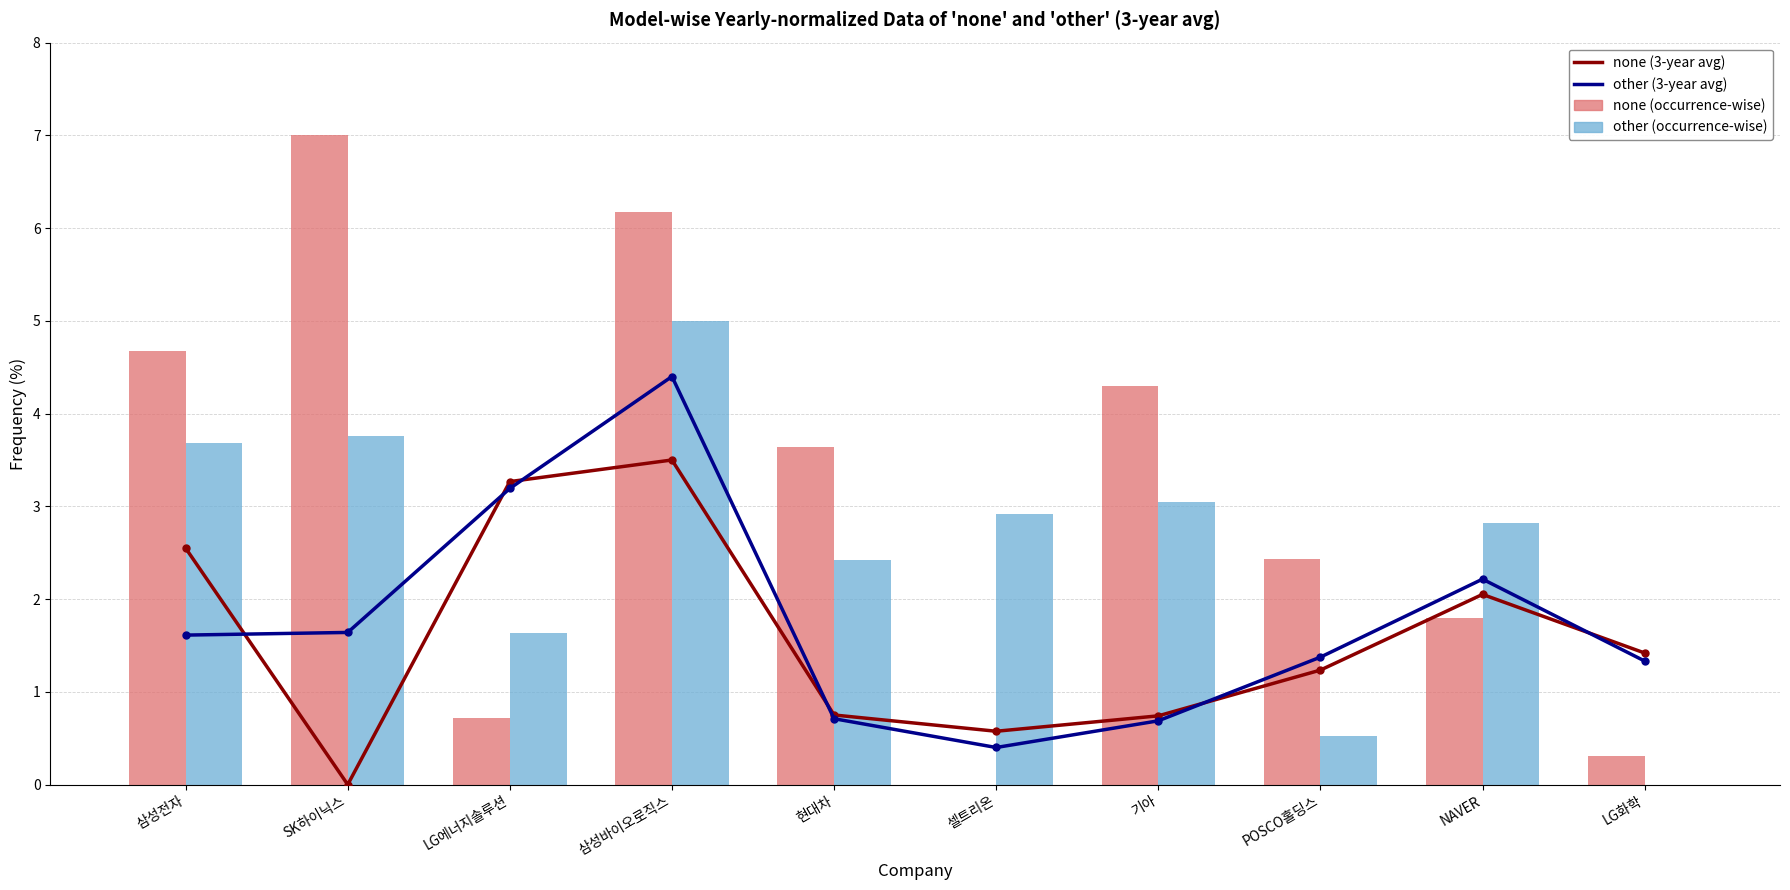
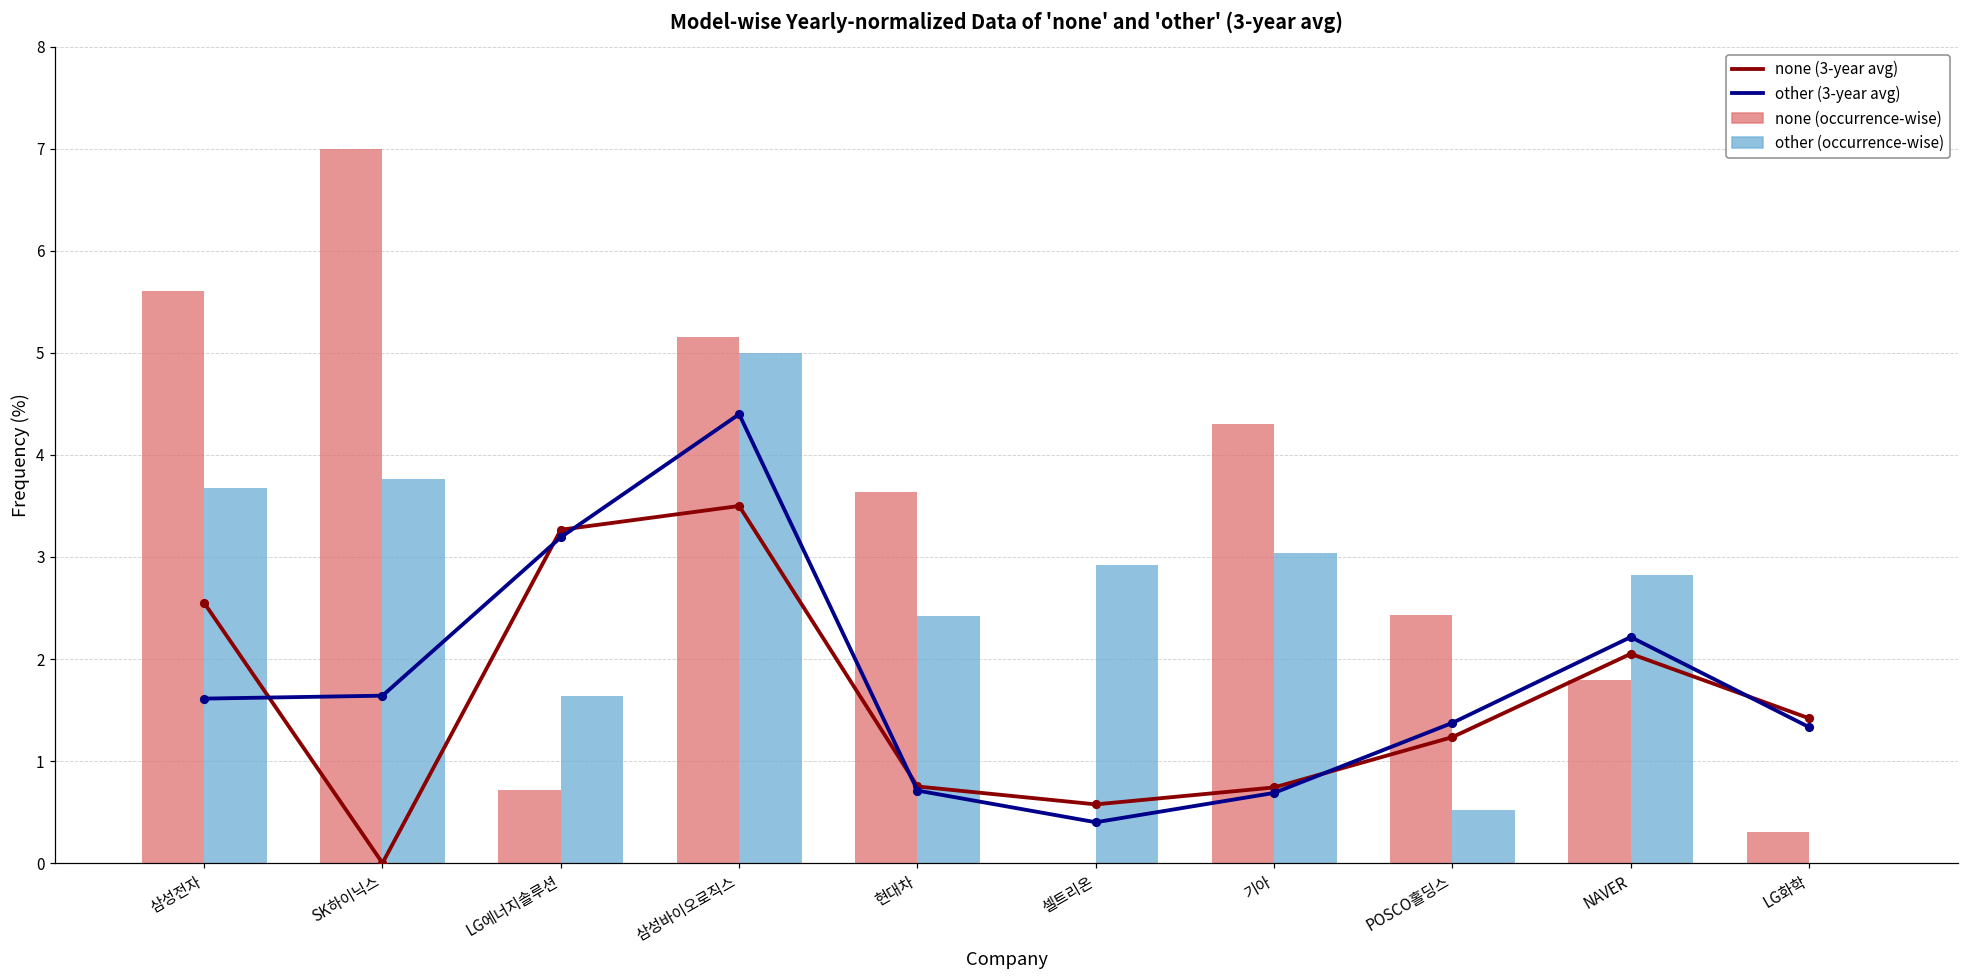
  {
    "none (occurrence-wise)": {
-     "삼성전자": 4.7,
+     "삼성전자": 5.6,
      "SK하이닉스": 7.0,
      "LG에너지솔루션": 0.7,
-     "삼성바이오로직스": 6.2,
+     "삼성바이오로직스": 5.2,
      "현대차": 3.6,
      "셀트리온": 0.0,
      "기아": 4.3,
      "POSCO홀딩스": 2.4,
      "NAVER": 1.8,
      "LG화학": 0.3
    },
    "none (3-year avg)": {
      "삼성전자": 2.5,
      "SK하이닉스": 0.0,
      "LG에너지솔루션": 3.3,
      "삼성바이오로직스": 3.5,
      "현대차": 0.8,
      "셀트리온": 0.6,
      "기아": 0.7,
      "POSCO홀딩스": 1.2,
      "NAVER": 2.1,
      "LG화학": 1.4
    },
    "other (3-year avg)": {
      "삼성전자": 1.6,
      "SK하이닉스": 1.6,
      "LG에너지솔루션": 3.2,
      "삼성바이오로직스": 4.4,
      "현대차": 0.7,
      "셀트리온": 0.4,
      "기아": 0.7,
      "POSCO홀딩스": 1.4,
      "NAVER": 2.2,
      "LG화학": 1.3
    },
    "other (occurrence-wise)": {
      "삼성전자": 3.7,
      "SK하이닉스": 3.8,
      "LG에너지솔루션": 1.6,
      "삼성바이오로직스": 5.0,
      "현대차": 2.4,
      "셀트리온": 2.9,
      "기아": 3.0,
      "POSCO홀딩스": 0.5,
      "NAVER": 2.8,
      "LG화학": 0.0
    }
  }
